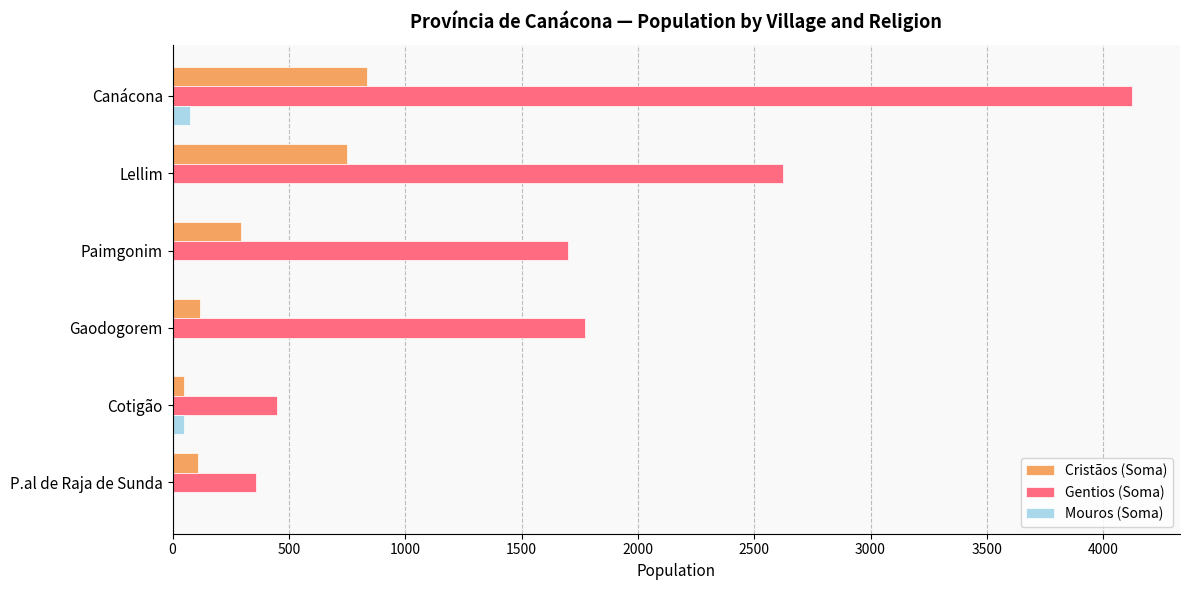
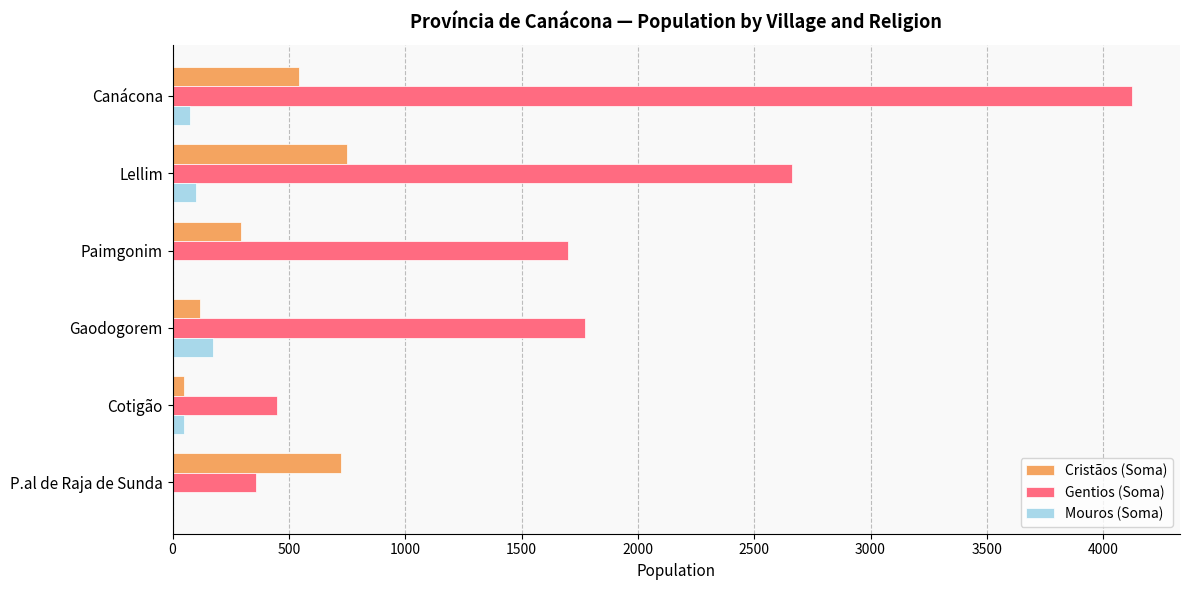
  {
    "Cristãos (Soma)": {
-     "Canácona": 830,
+     "Canácona": 540,
      "Lellim": 750,
      "Paimgonim": 290,
      "Gaodogorem": 120,
      "Cotigão": 50,
-     "P.al de Raja de Sunda": 110
+     "P.al de Raja de Sunda": 720
    },
    "Gentios (Soma)": {
      "Canácona": 4120,
-     "Lellim": 2630,
+     "Lellim": 2660,
      "Paimgonim": 1700,
      "Gaodogorem": 1770,
      "Cotigão": 450,
      "P.al de Raja de Sunda": 360
    },
    "Mouros (Soma)": {
      "Canácona": 80,
-     "Lellim": 0,
+     "Lellim": 100,
      "Paimgonim": 0,
-     "Gaodogorem": 0,
+     "Gaodogorem": 170,
      "Cotigão": 50,
      "P.al de Raja de Sunda": 0
    }
  }
